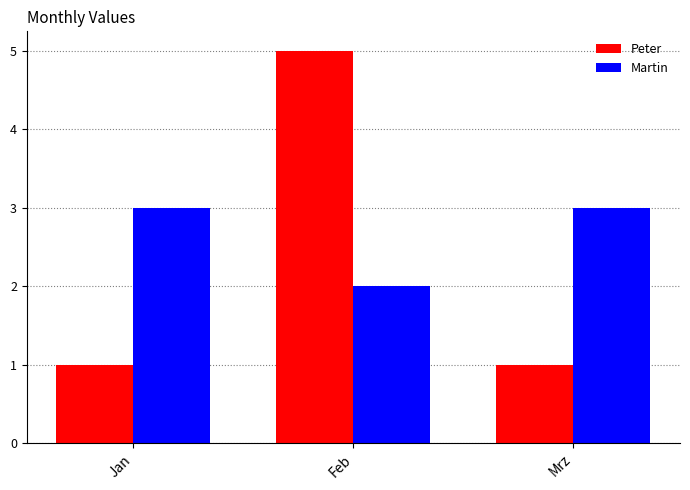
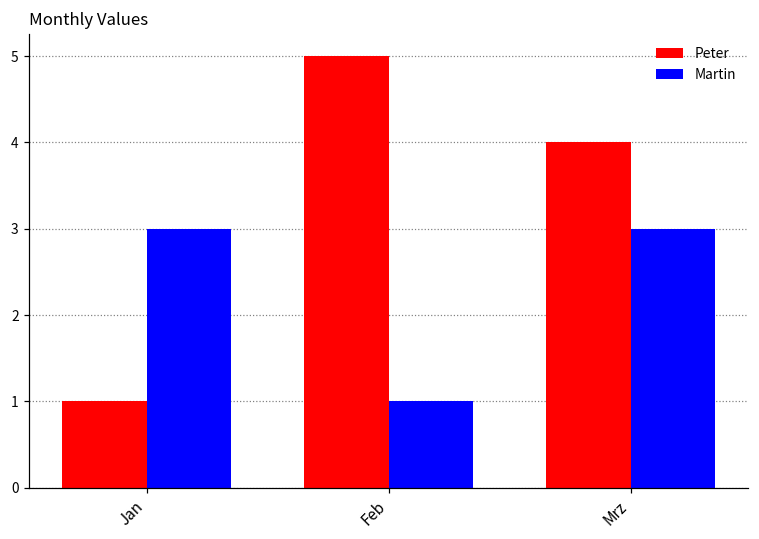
  {
    "Peter": {
      "Jan": 1,
      "Feb": 5,
-     "Mrz": 1
+     "Mrz": 4
    },
    "Martin": {
      "Jan": 3,
-     "Feb": 2,
+     "Feb": 1,
      "Mrz": 3
    }
  }
